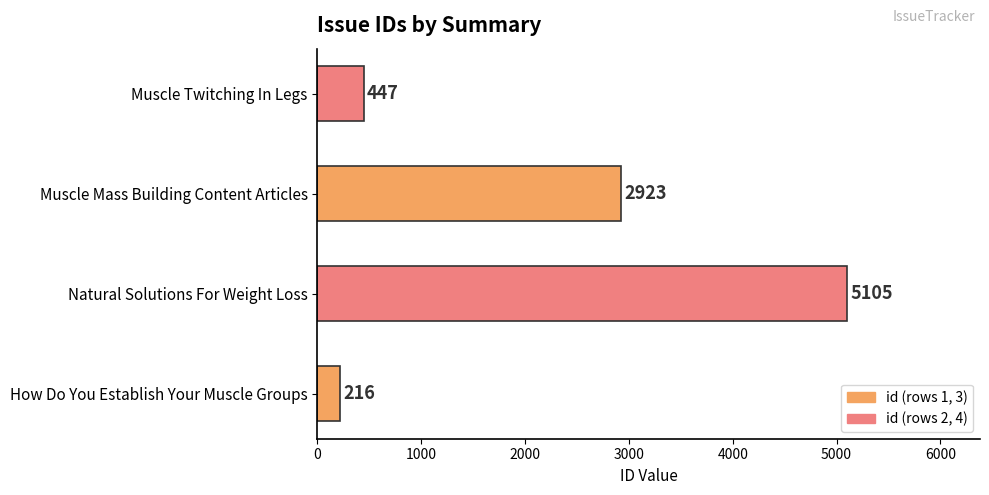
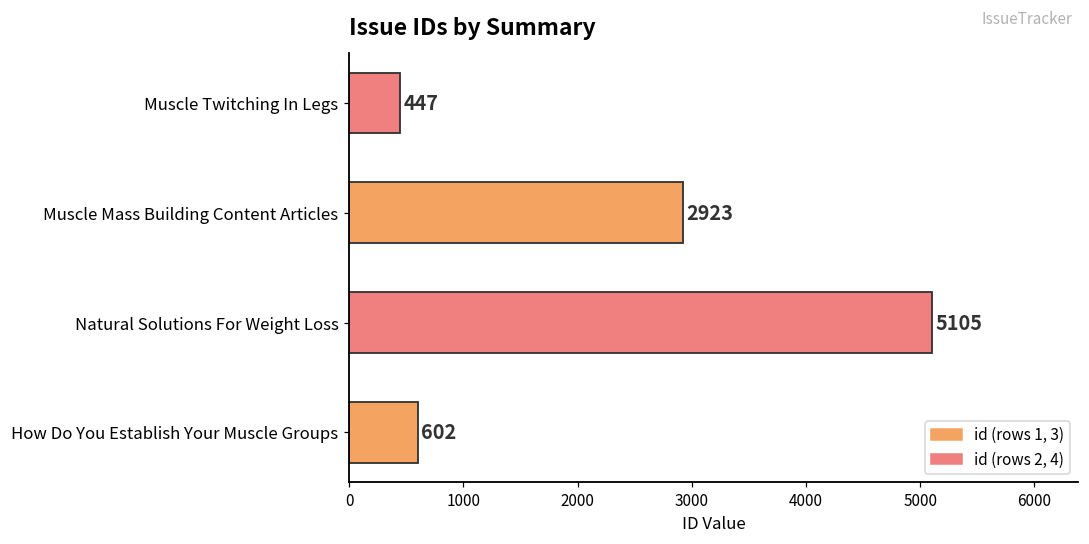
  {
    "Muscle Twitching In Legs": 447,
    "Muscle Mass Building Content Articles": 2923,
    "Natural Solutions For Weight Loss": 5105,
-   "How Do You Establish Your Muscle Groups": 216
+   "How Do You Establish Your Muscle Groups": 602
  }
